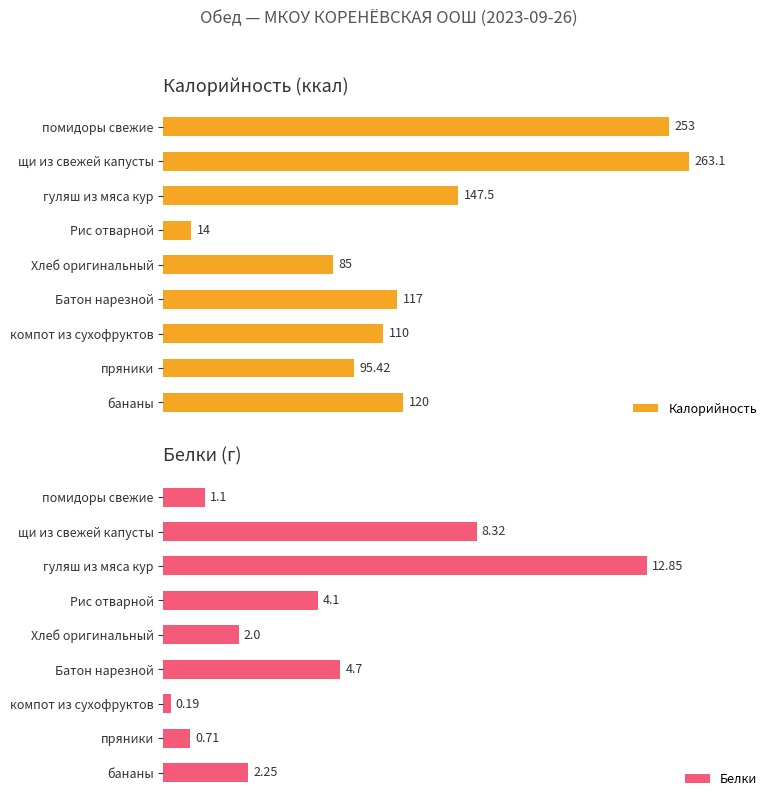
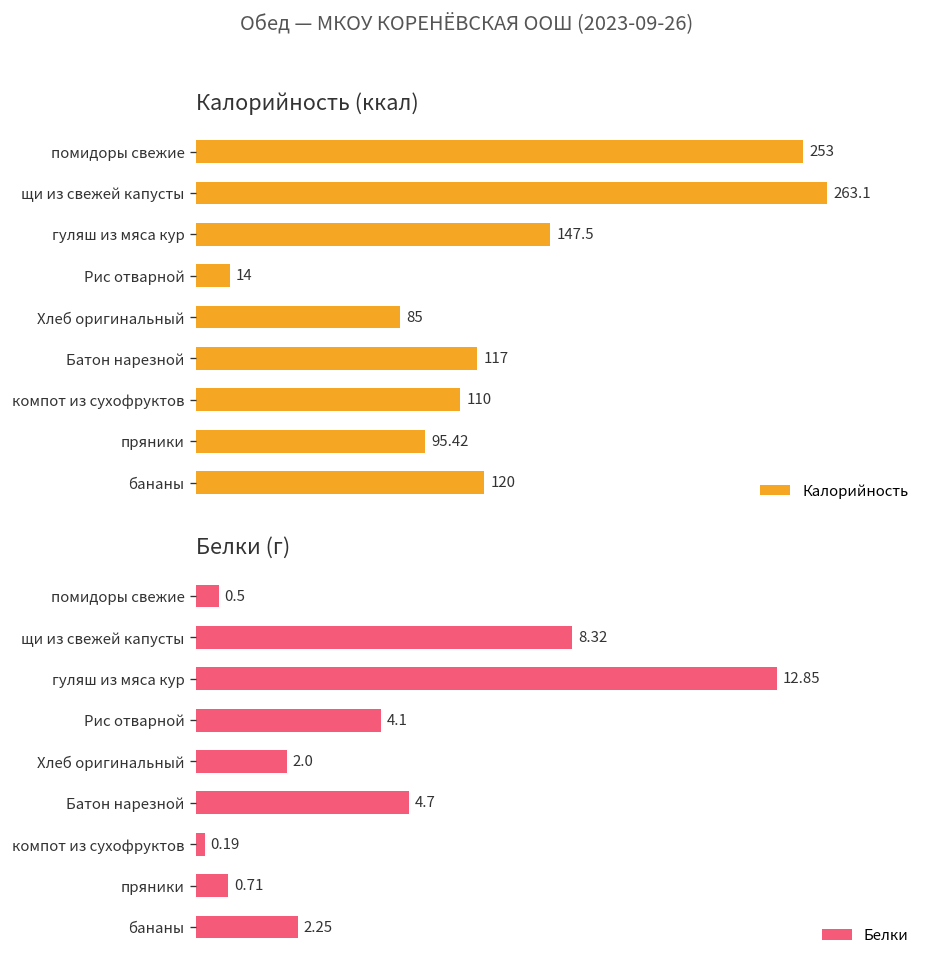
  {
    "Калорийность (ккал)": {
      "помидоры свежие": 253,
      "щи из свежей капусты": 263.1,
      "гуляш из мяса кур": 147.5,
      "Рис отварной": 14,
      "Хлеб оригинальный": 85,
      "Батон нарезной": 117,
      "компот из сухофруктов": 110,
      "пряники": 95.42,
      "бананы": 120
    },
    "Белки (г)": {
-     "помидоры свежие": 1.1,
+     "помидоры свежие": 0.5,
      "щи из свежей капусты": 8.32,
      "гуляш из мяса кур": 12.85,
      "Рис отварной": 4.1,
      "Хлеб оригинальный": 2.0,
      "Батон нарезной": 4.7,
      "компот из сухофруктов": 0.19,
      "пряники": 0.71,
      "бананы": 2.25
    }
  }
